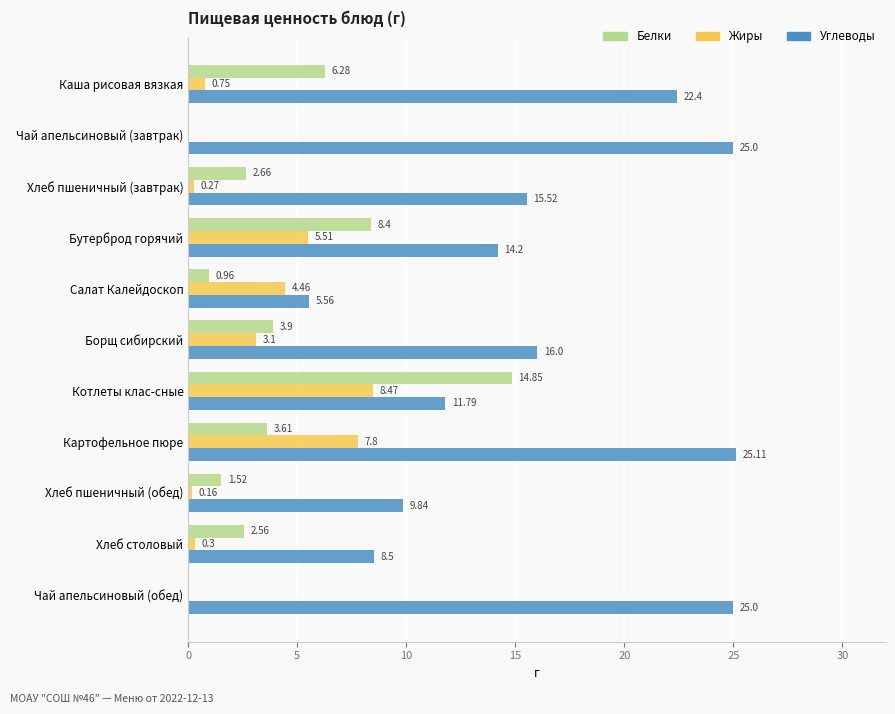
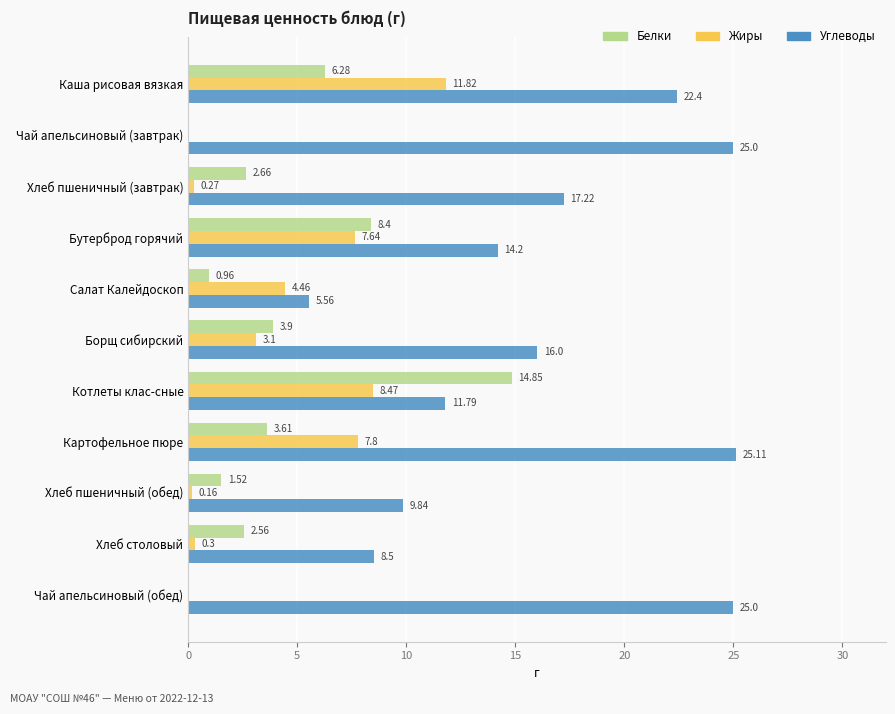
  {
    "Белки": {
      "Каша рисовая вязкая": 6.28,
      "Хлеб пшеничный (завтрак)": 2.66,
      "Бутерброд горячий": 8.4,
      "Салат Калейдоскоп": 0.96,
      "Борщ сибирский": 3.9,
      "Котлеты клас-сные": 14.85,
      "Картофельное пюре": 3.61,
      "Хлеб пшеничный (обед)": 1.52,
      "Хлеб столовый": 2.56
    },
    "Жиры": {
-     "Каша рисовая вязкая": 0.75,
+     "Каша рисовая вязкая": 11.82,
      "Хлеб пшеничный (завтрак)": 0.27,
-     "Бутерброд горячий": 5.51,
+     "Бутерброд горячий": 7.64,
      "Салат Калейдоскоп": 4.46,
      "Борщ сибирский": 3.1,
      "Котлеты клас-сные": 8.47,
      "Картофельное пюре": 7.8,
      "Хлеб пшеничный (обед)": 0.16,
      "Хлеб столовый": 0.3
    },
    "Углеводы": {
      "Каша рисовая вязкая": 22.4,
      "Чай апельсиновый (завтрак)": 25.0,
-     "Хлеб пшеничный (завтрак)": 15.52,
+     "Хлеб пшеничный (завтрак)": 17.22,
      "Бутерброд горячий": 14.2,
      "Салат Калейдоскоп": 5.56,
      "Борщ сибирский": 16.0,
      "Котлеты клас-сные": 11.79,
      "Картофельное пюре": 25.11,
      "Хлеб пшеничный (обед)": 9.84,
      "Хлеб столовый": 8.5,
      "Чай апельсиновый (обед)": 25.0
    }
  }
